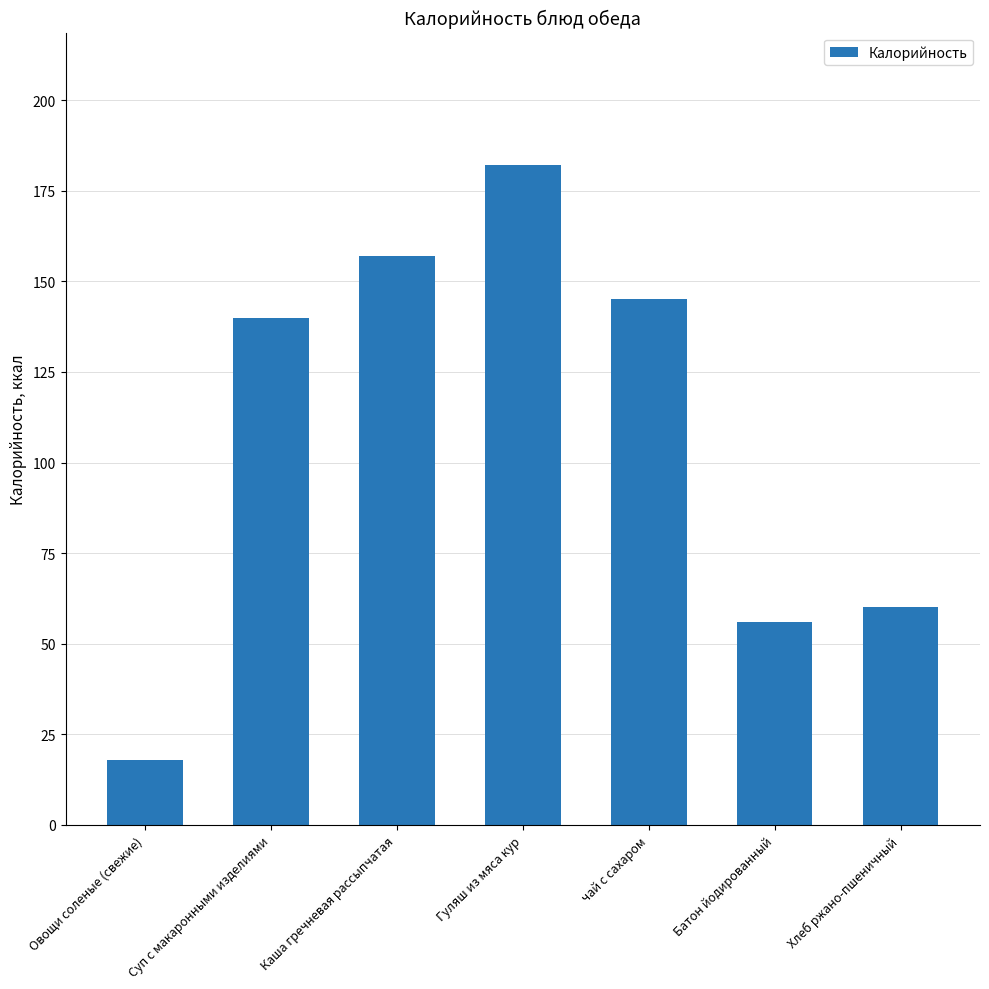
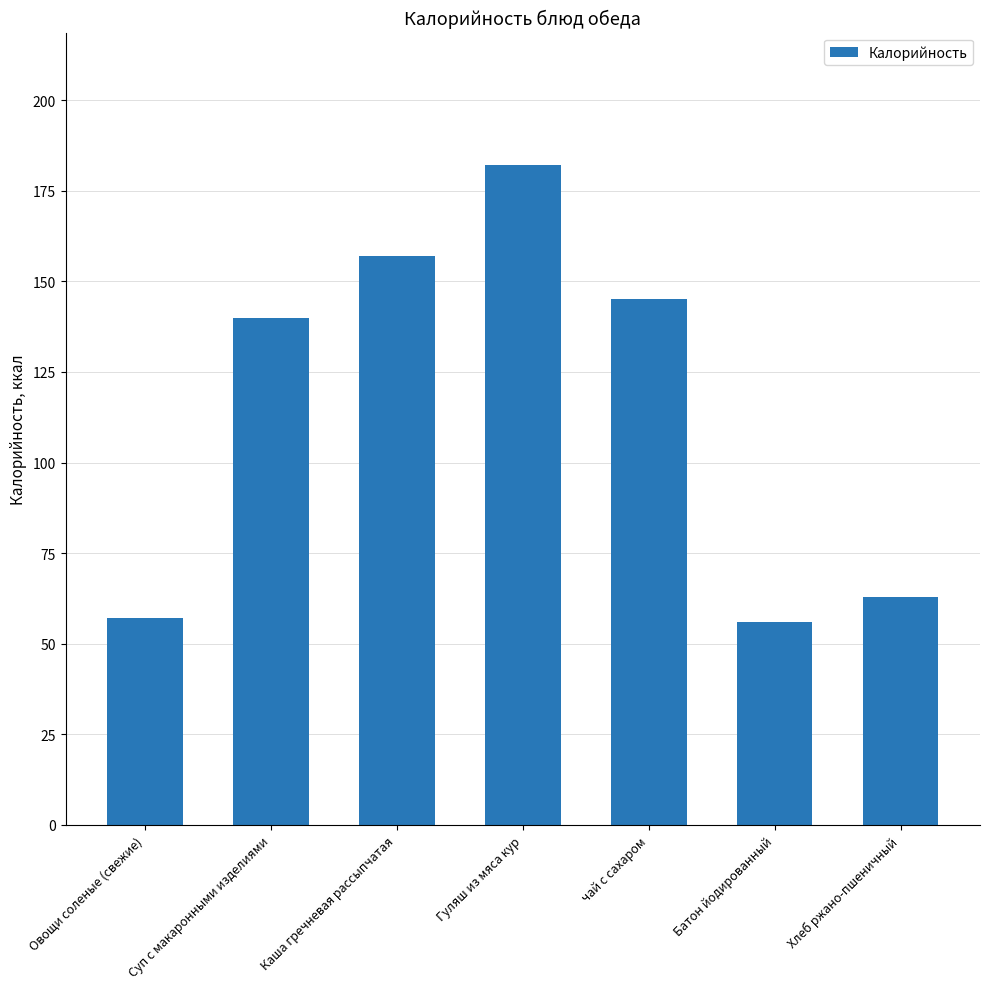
  {
-   "Овощи соленые (свежие)": 18,
+   "Овощи соленые (свежие)": 57,
    "Суп с макаронными изделиями": 140,
    "Каша гречневая рассыпчатая": 157,
    "Гуляш из мяса кур": 182,
    "чай с сахаром": 145,
    "Батон йодированный": 56,
-   "Хлеб ржано-пшеничный": 60
+   "Хлеб ржано-пшеничный": 63
  }
